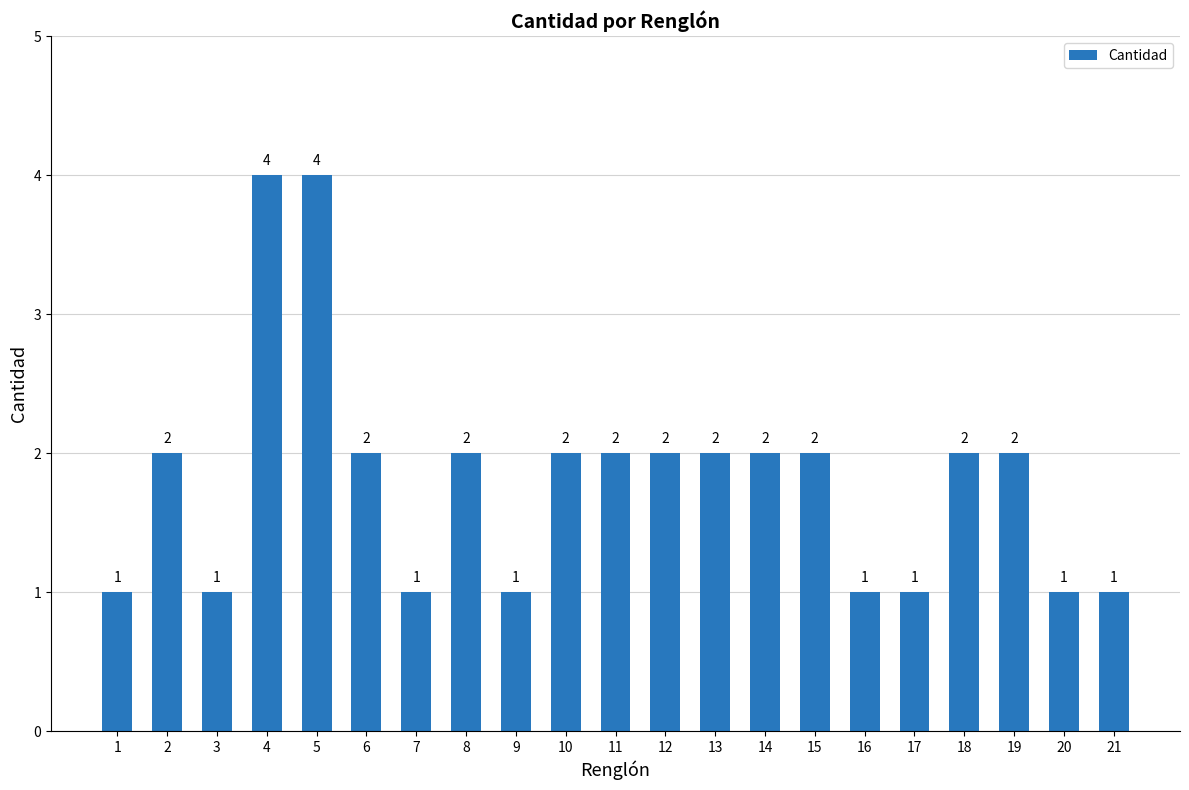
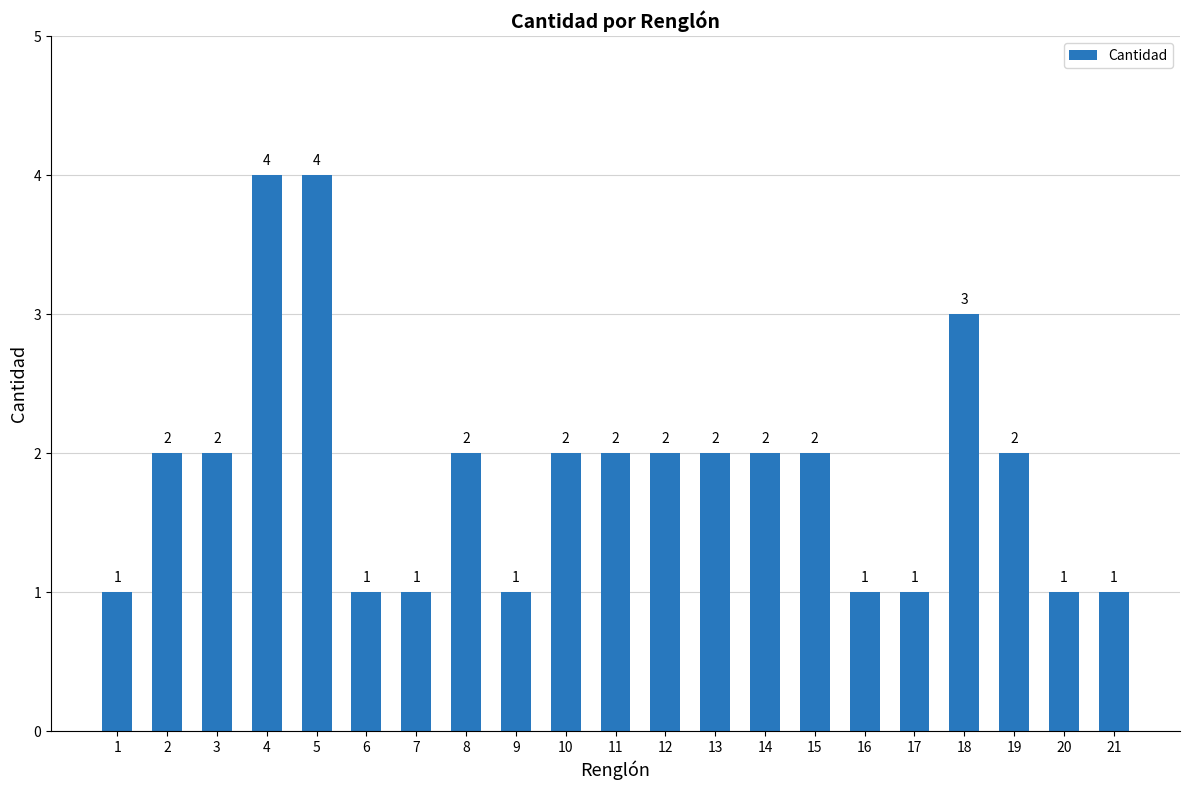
  {
    "1": 1,
    "2": 2,
-   "3": 1,
+   "3": 2,
    "4": 4,
    "5": 4,
-   "6": 2,
+   "6": 1,
    "7": 1,
    "8": 2,
    "9": 1,
    "10": 2,
    "11": 2,
    "12": 2,
    "13": 2,
    "14": 2,
    "15": 2,
    "16": 1,
    "17": 1,
-   "18": 2,
+   "18": 3,
    "19": 2,
    "20": 1,
    "21": 1
  }
